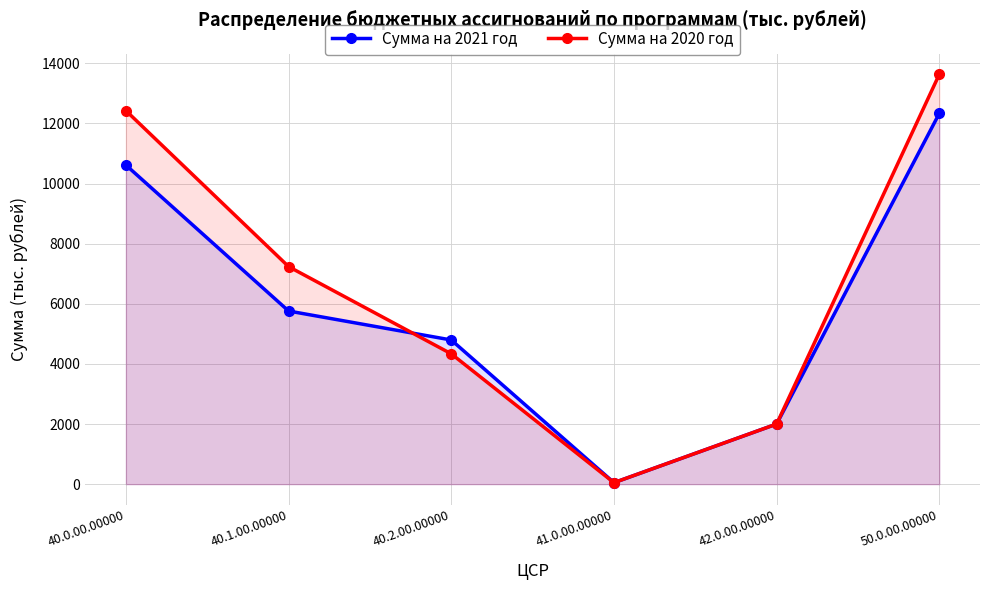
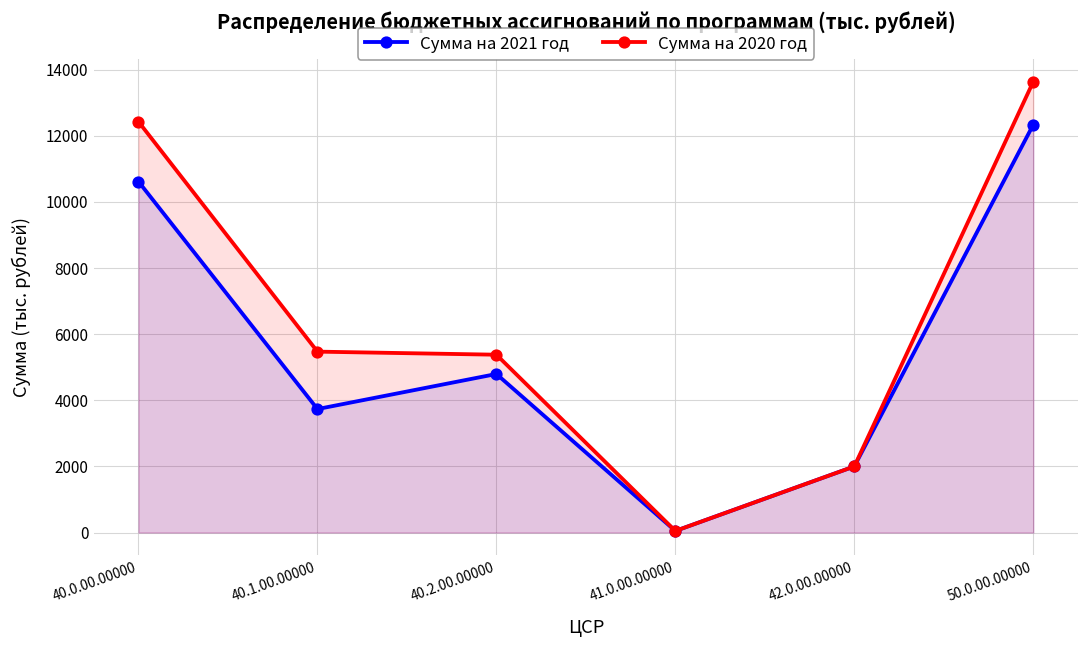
  {
    "Сумма на 2021 год": {
      "40.0.00.00000": 10600,
-     "40.1.00.00000": 5800,
+     "40.1.00.00000": 3700,
      "40.2.00.00000": 4800,
      "50.0.00.00000": 12300
    },
    "Сумма на 2020 год": {
      "40.0.00.00000": 12400,
-     "40.1.00.00000": 7200,
-     "40.2.00.00000": 4300,
+     "40.1.00.00000": 5500,
+     "40.2.00.00000": 5400,
      "50.0.00.00000": 13600
    }
  }
